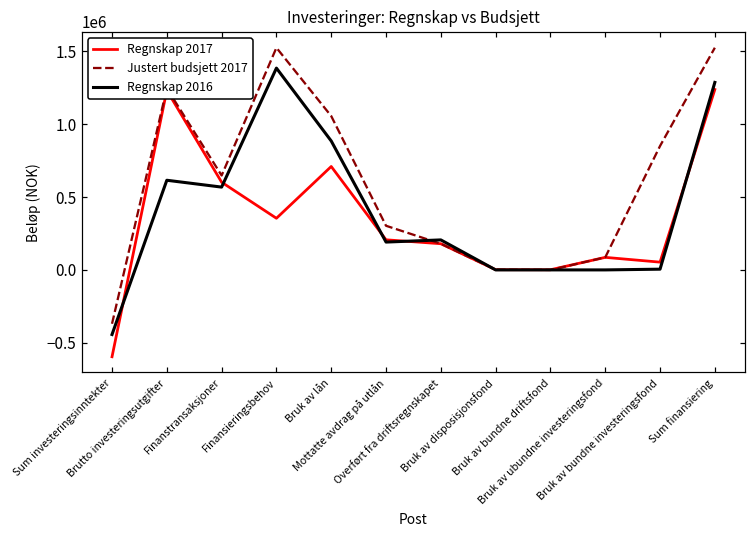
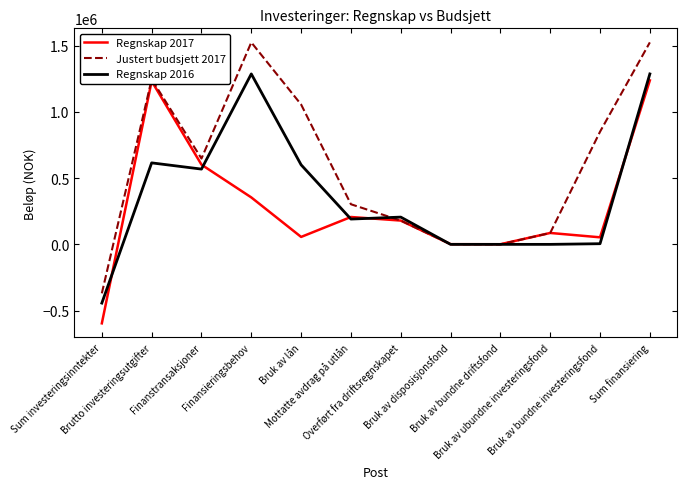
  {
    "Regnskap 2017": {
      "Sum investeringsinntekter": -600000,
      "Finanstransaksjoner": 600000,
      "Finansieringsbehov": 350000,
-     "Bruk av lån": 710000,
+     "Bruk av lån": 60000,
      "Bruk av bundne investeringsfond": 50000,
      "Sum finansiering": 1240000
    },
    "Justert budsjett 2017": {
      "Sum investeringsinntekter": -370000,
      "Finanstransaksjoner": 650000,
      "Finansieringsbehov": 1530000,
      "Bruk av lån": 1060000,
      "Mottatte avdrag på utlån": 300000,
      "Bruk av bundne investeringsfond": 850000,
      "Sum finansiering": 1530000
    },
    "Regnskap 2016": {
      "Sum investeringsinntekter": -440000,
      "Brutto investeringsutgifter": 620000,
      "Finanstransaksjoner": 570000,
-     "Finansieringsbehov": 1390000,
-     "Bruk av lån": 880000,
+     "Finansieringsbehov": 1290000,
+     "Bruk av lån": 600000,
      "Overført fra driftsregnskapet": 210000,
      "Bruk av ubundne investeringsfond": 0,
      "Bruk av bundne investeringsfond": 10000,
      "Sum finansiering": 1290000
    }
  }
